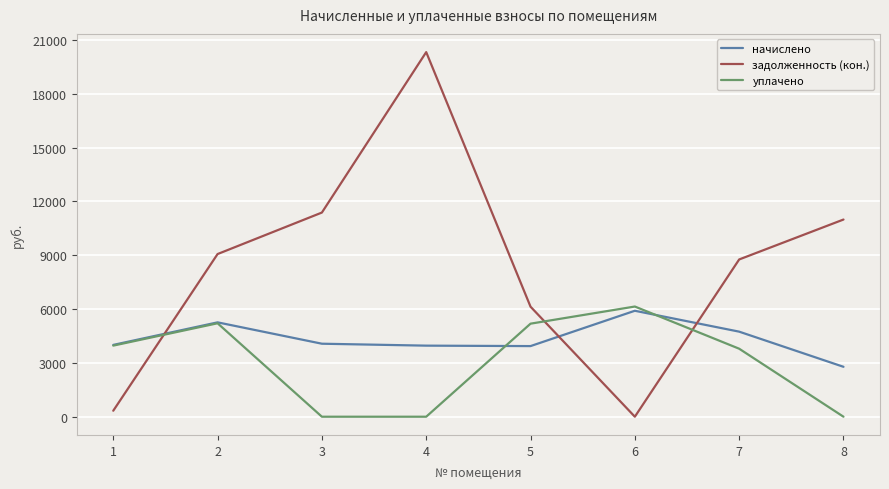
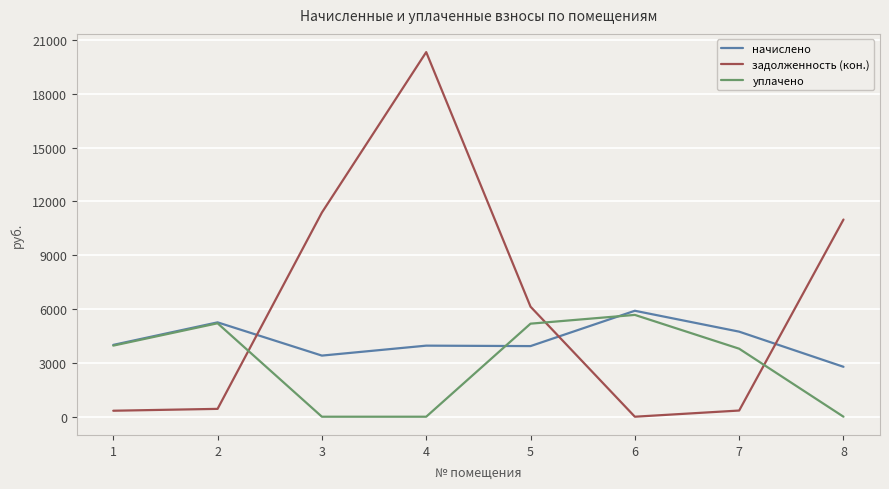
  {
    "начислено": {
-     "3": 4100,
+     "3": 3400,
      "4": 4000,
      "5": 3900,
      "6": 5900,
      "7": 4700,
      "8": 2800
    },
    "задолженность (кон.)": {
      "1": 300,
-     "2": 9100,
+     "2": 400,
      "3": 11400,
      "4": 20300,
      "5": 6100,
      "6": 0,
-     "7": 8800,
+     "7": 300,
      "8": 11000
    },
    "уплачено": {
      "3": 0,
      "4": 0,
      "5": 5200,
-     "6": 6100,
+     "6": 5700,
      "7": 3800,
      "8": 0
    }
  }
